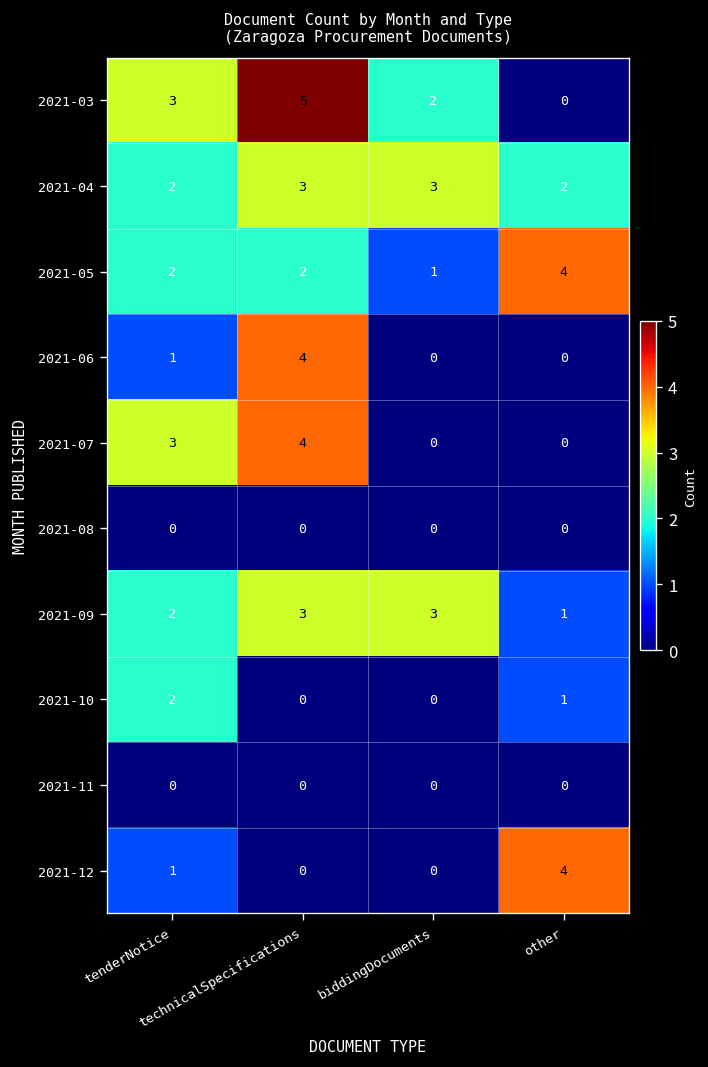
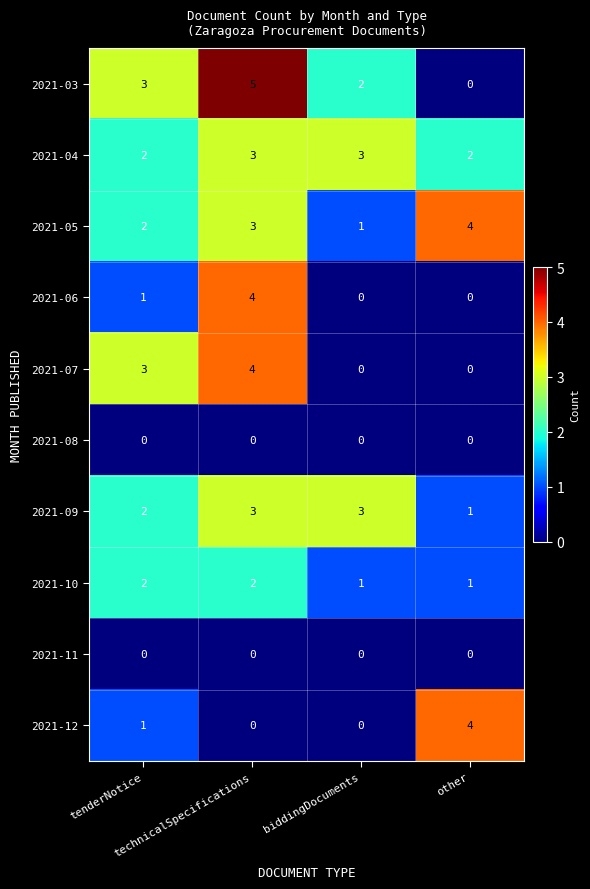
  {
    "2021-03": {
      "tenderNotice": 3,
      "technicalSpecifications": 5,
      "biddingDocuments": 2,
      "other": 0
    },
    "2021-04": {
      "tenderNotice": 2,
      "technicalSpecifications": 3,
      "biddingDocuments": 3,
      "other": 2
    },
    "2021-05": {
      "tenderNotice": 2,
-     "technicalSpecifications": 2,
+     "technicalSpecifications": 3,
      "biddingDocuments": 1,
      "other": 4
    },
    "2021-06": {
      "tenderNotice": 1,
      "technicalSpecifications": 4,
      "biddingDocuments": 0,
      "other": 0
    },
    "2021-07": {
      "tenderNotice": 3,
      "technicalSpecifications": 4,
      "biddingDocuments": 0,
      "other": 0
    },
    "2021-08": {
      "tenderNotice": 0,
      "technicalSpecifications": 0,
      "biddingDocuments": 0,
      "other": 0
    },
    "2021-09": {
      "tenderNotice": 2,
      "technicalSpecifications": 3,
      "biddingDocuments": 3,
      "other": 1
    },
    "2021-10": {
      "tenderNotice": 2,
-     "technicalSpecifications": 0,
-     "biddingDocuments": 0,
+     "technicalSpecifications": 2,
+     "biddingDocuments": 1,
      "other": 1
    },
    "2021-11": {
      "tenderNotice": 0,
      "technicalSpecifications": 0,
      "biddingDocuments": 0,
      "other": 0
    },
    "2021-12": {
      "tenderNotice": 1,
      "technicalSpecifications": 0,
      "biddingDocuments": 0,
      "other": 4
    }
  }
